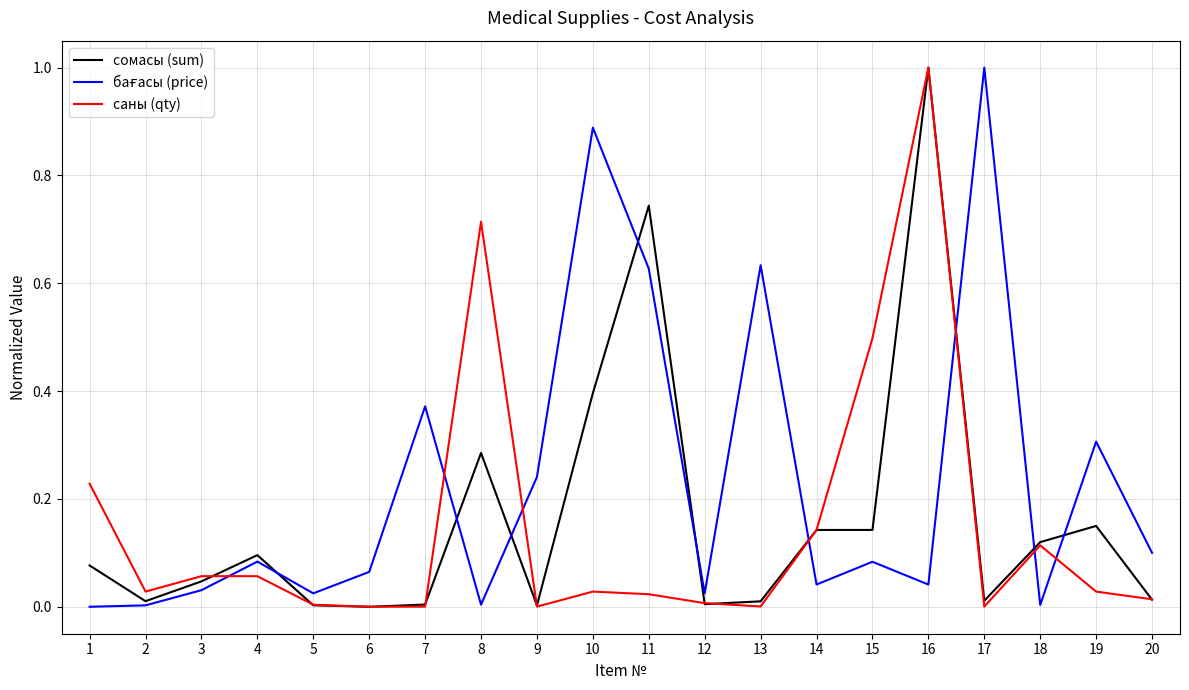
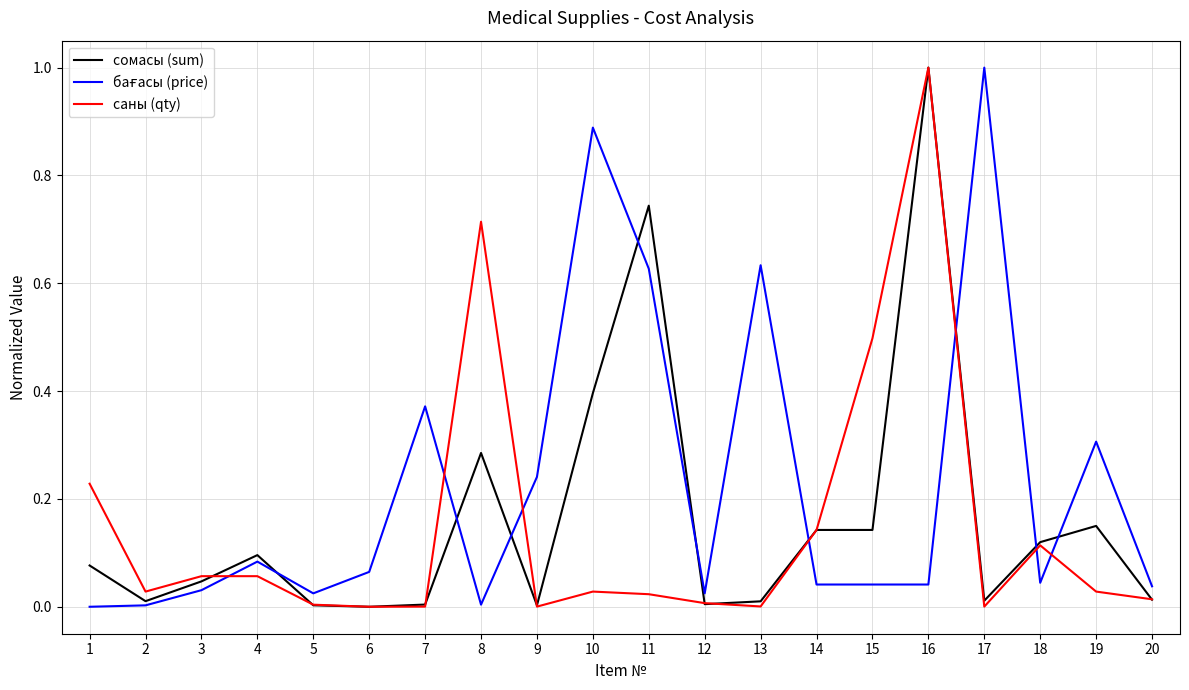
  {
    "сомасы (sum)": {
      "1": 0.08,
      "2": 0.01,
      "3": 0.05,
      "4": 0.10,
      "8": 0.29,
      "10": 0.40,
      "11": 0.74,
      "13": 0.01,
      "15": 0.14,
      "17": 0.01,
      "18": 0.12,
      "19": 0.15
    },
    "бағасы (price)": {
      "1": 0.00,
      "2": 0.00,
      "3": 0.03,
      "4": 0.08,
      "5": 0.02,
      "6": 0.06,
      "7": 0.37,
      "8": 0.00,
      "9": 0.24,
      "10": 0.89,
      "11": 0.63,
      "12": 0.02,
      "13": 0.63,
      "14": 0.04,
-     "15": 0.08,
+     "15": 0.04,
      "16": 0.04,
      "17": 1.00,
-     "18": 0.00,
+     "18": 0.04,
      "19": 0.31,
-     "20": 0.10
+     "20": 0.04
    },
    "саны (qty)": {
      "1": 0.23,
      "2": 0.03,
      "3": 0.06,
      "4": 0.06,
      "8": 0.71,
      "10": 0.03,
      "11": 0.02,
      "13": 0.00,
      "15": 0.50,
      "17": 0.00,
      "18": 0.11,
      "19": 0.03
    }
  }
